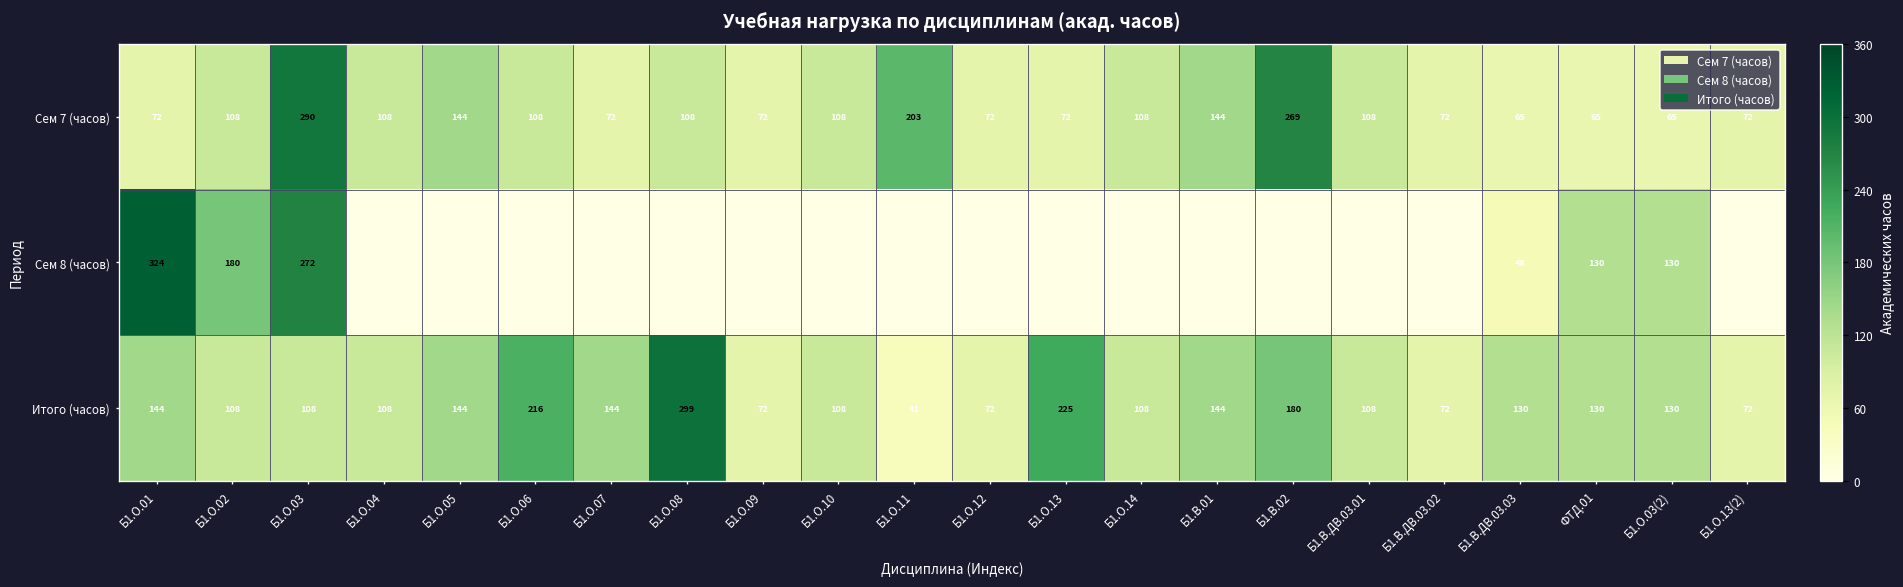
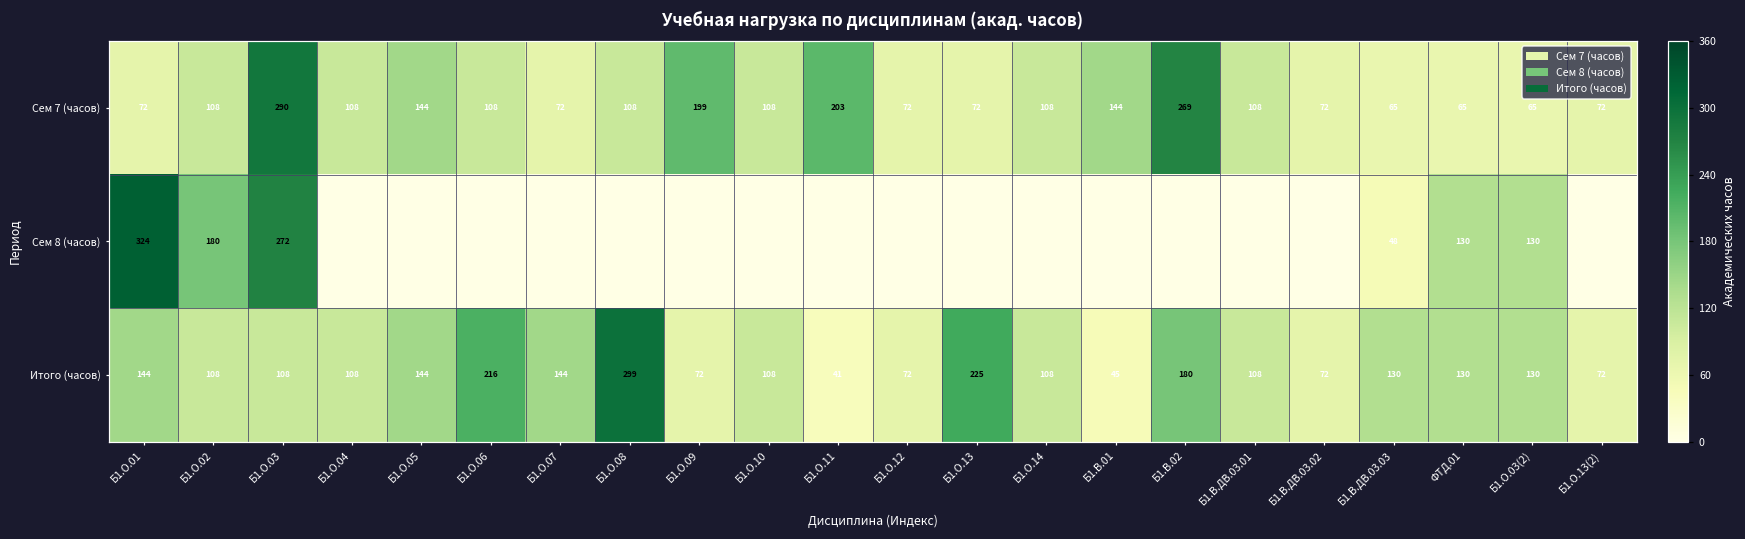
  {
    "Сем 7 (часов)": {
      "Б1.О.01": 72,
      "Б1.О.02": 108,
      "Б1.О.03": 290,
      "Б1.О.04": 108,
      "Б1.О.05": 144,
      "Б1.О.06": 108,
      "Б1.О.07": 72,
      "Б1.О.08": 108,
-     "Б1.О.09": 72,
+     "Б1.О.09": 199,
      "Б1.О.10": 108,
      "Б1.О.11": 203,
      "Б1.О.12": 72,
      "Б1.О.13": 72,
      "Б1.О.14": 108,
      "Б1.В.01": 144,
      "Б1.В.02": 269,
      "Б1.В.ДВ.03.01": 108,
      "Б1.В.ДВ.03.02": 72,
      "Б1.В.ДВ.03.03": 65,
      "ФТД.01": 65,
      "Б1.О.03(2)": 65,
      "Б1.О.13(2)": 72
    },
    "Сем 8 (часов)": {
      "Б1.О.01": 324,
      "Б1.О.02": 180,
      "Б1.О.03": 272,
      "Б1.В.ДВ.03.03": 48,
      "ФТД.01": 130,
      "Б1.О.03(2)": 130
    },
    "Итого (часов)": {
      "Б1.О.01": 144,
      "Б1.О.02": 108,
      "Б1.О.03": 108,
      "Б1.О.04": 108,
      "Б1.О.05": 144,
      "Б1.О.06": 216,
      "Б1.О.07": 144,
      "Б1.О.08": 299,
      "Б1.О.09": 72,
      "Б1.О.10": 108,
      "Б1.О.11": 41,
      "Б1.О.12": 72,
      "Б1.О.13": 225,
      "Б1.О.14": 108,
-     "Б1.В.01": 144,
+     "Б1.В.01": 45,
      "Б1.В.02": 180,
      "Б1.В.ДВ.03.01": 108,
      "Б1.В.ДВ.03.02": 72,
      "Б1.В.ДВ.03.03": 130,
      "ФТД.01": 130,
      "Б1.О.03(2)": 130,
      "Б1.О.13(2)": 72
    }
  }
